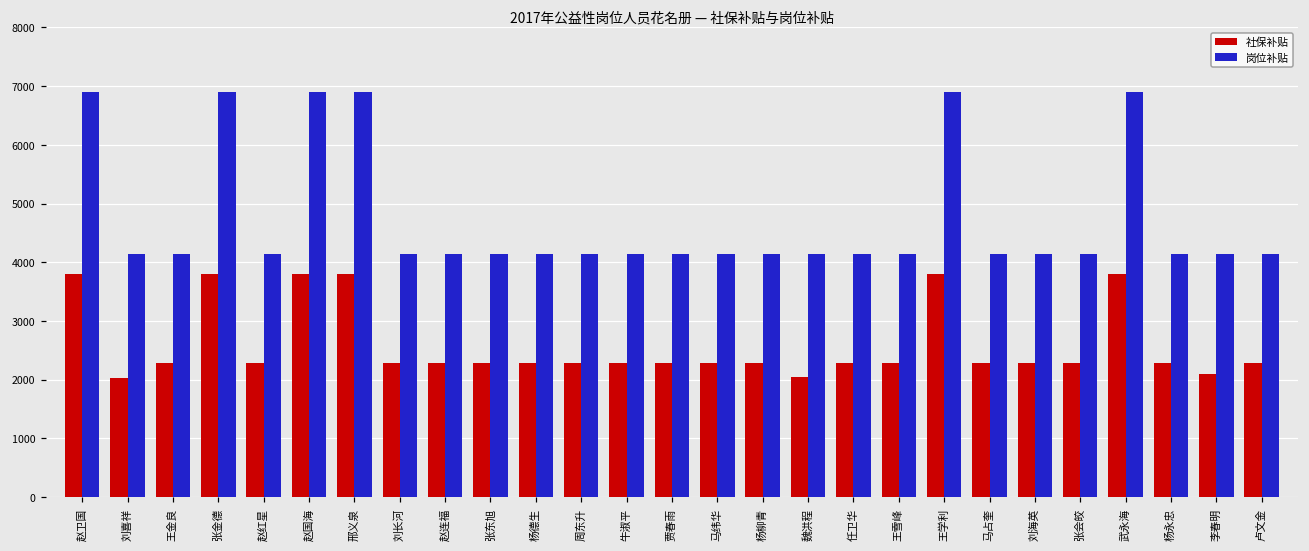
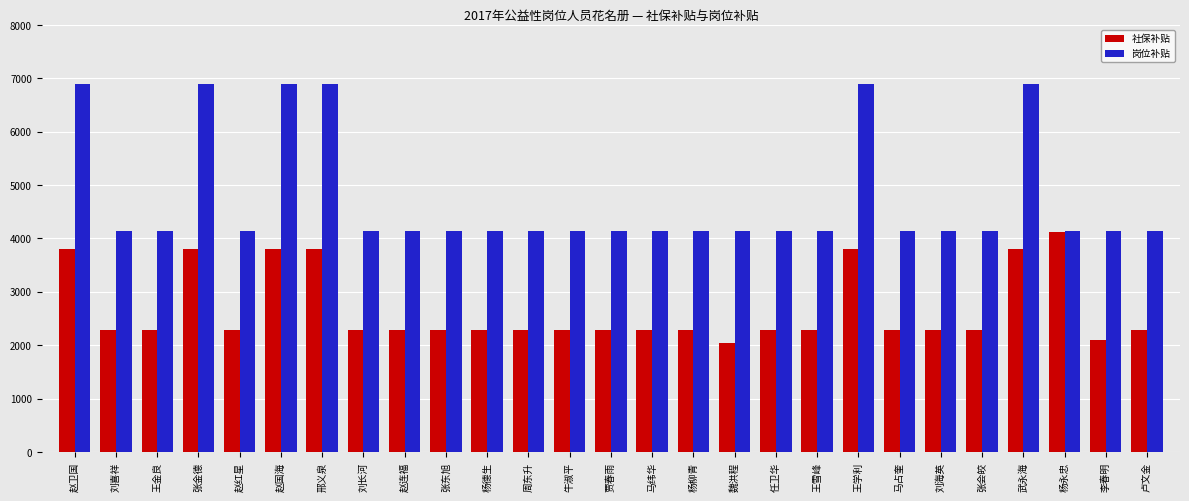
  {
    "社保补贴": {
      "赵卫国": 3800,
-     "刘喜祥": 2000,
+     "刘喜祥": 2300,
      "王金良": 2300,
      "张金德": 3800,
      "赵红星": 2300,
      "赵国海": 3800,
      "邢义泉": 3800,
      "刘长河": 2300,
      "赵连福": 2300,
      "张东旭": 2300,
      "杨德生": 2300,
      "周东升": 2300,
      "牛淑平": 2300,
      "贾春雨": 2300,
      "马纬华": 2300,
      "杨柳青": 2300,
      "魏洪程": 2100,
      "任卫华": 2300,
      "王雪峰": 2300,
      "王学利": 3800,
      "马占奎": 2300,
      "刘海英": 2300,
      "张会皎": 2300,
      "武永海": 3800,
-     "杨永忠": 2300,
+     "杨永忠": 4100,
      "李春明": 2100,
      "卢文金": 2300
    },
    "岗位补贴": {
      "赵卫国": 6900,
      "刘喜祥": 4100,
      "王金良": 4100,
      "张金德": 6900,
      "赵红星": 4100,
      "赵国海": 6900,
      "邢义泉": 6900,
      "刘长河": 4100,
      "赵连福": 4100,
      "张东旭": 4100,
      "杨德生": 4100,
      "周东升": 4100,
      "牛淑平": 4100,
      "贾春雨": 4100,
      "马纬华": 4100,
      "杨柳青": 4100,
      "魏洪程": 4100,
      "任卫华": 4100,
      "王雪峰": 4100,
      "王学利": 6900,
      "马占奎": 4100,
      "刘海英": 4100,
      "张会皎": 4100,
      "武永海": 6900,
      "杨永忠": 4100,
      "李春明": 4100,
      "卢文金": 4100
    }
  }
